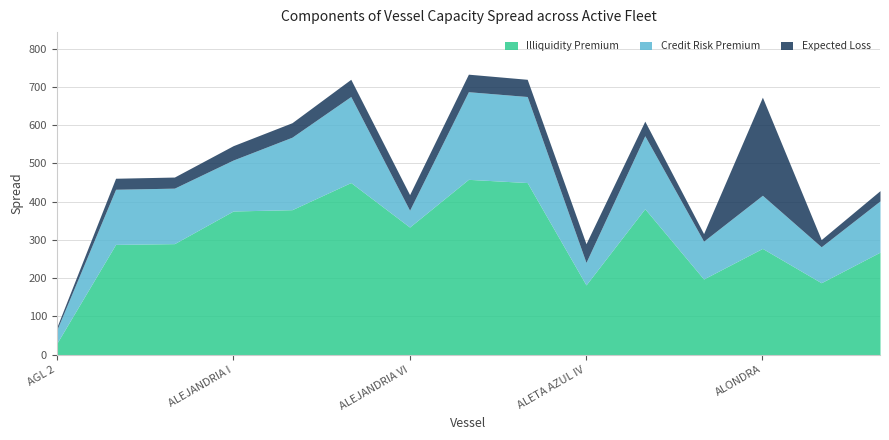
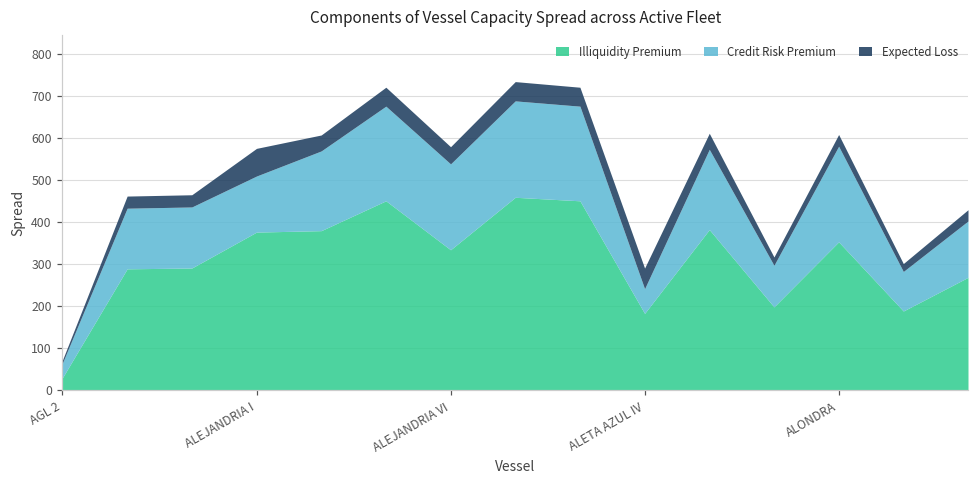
  {
    "Illiquidity Premium": {
      "AGL 2": 30,
      "ALEJANDRIA I": 380,
      "ALEJANDRIA VI": 330,
      "ALETA AZUL IV": 180,
-     "ALONDRA": 280
+     "ALONDRA": 350
    },
    "Credit Risk Premium": {
      "AGL 2": 40,
      "ALEJANDRIA I": 130,
-     "ALEJANDRIA VI": 40,
+     "ALEJANDRIA VI": 200,
      "ALETA AZUL IV": 60,
-     "ALONDRA": 140
+     "ALONDRA": 230
    },
    "Expected Loss": {
      "AGL 2": 10,
-     "ALEJANDRIA I": 40,
+     "ALEJANDRIA I": 70,
      "ALEJANDRIA VI": 40,
      "ALETA AZUL IV": 50,
-     "ALONDRA": 260
+     "ALONDRA": 30
    }
  }
